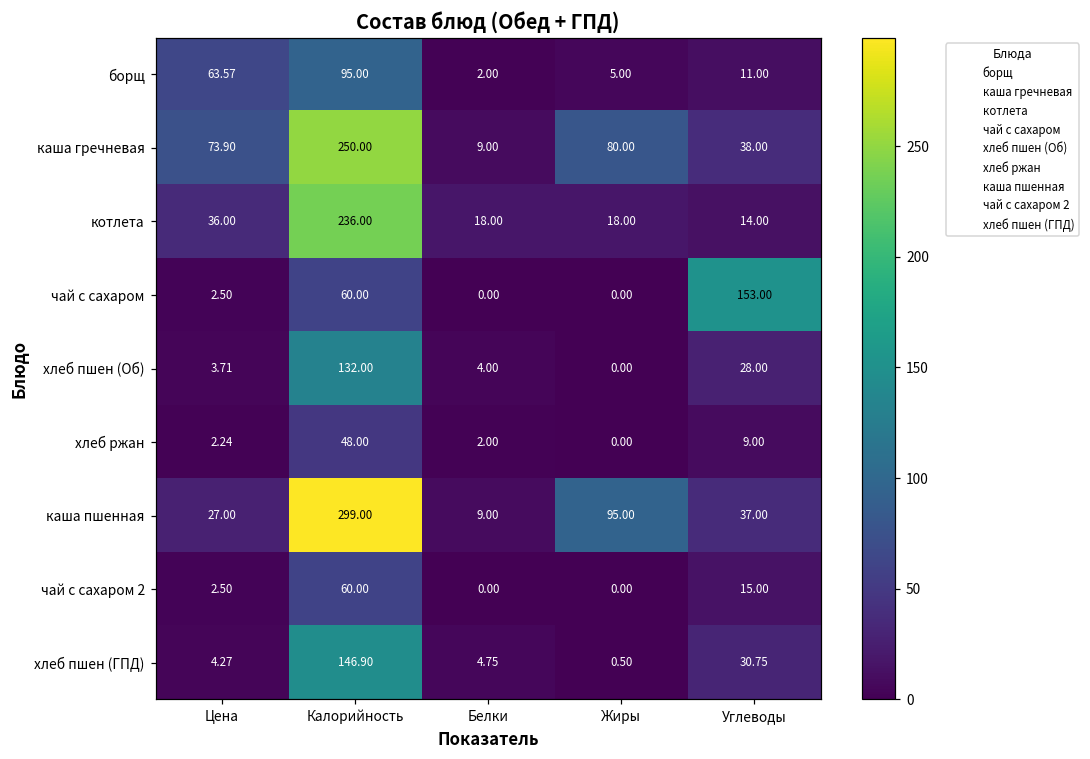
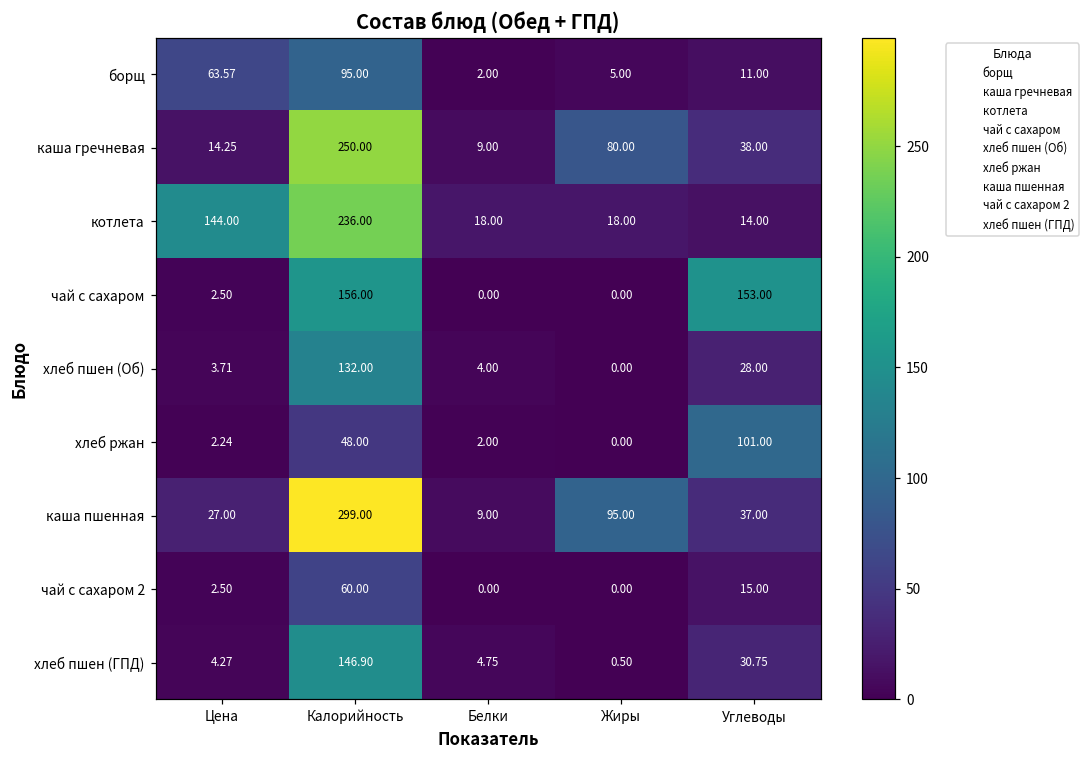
  {
    "борщ": {
      "Цена": 63.57,
      "Калорийность": 95.00,
      "Белки": 2.00,
      "Жиры": 5.00,
      "Углеводы": 11.00
    },
    "каша гречневая": {
-     "Цена": 73.90,
+     "Цена": 14.25,
      "Калорийность": 250.00,
      "Белки": 9.00,
      "Жиры": 80.00,
      "Углеводы": 38.00
    },
    "котлета": {
-     "Цена": 36.00,
+     "Цена": 144.00,
      "Калорийность": 236.00,
      "Белки": 18.00,
      "Жиры": 18.00,
      "Углеводы": 14.00
    },
    "чай с сахаром": {
      "Цена": 2.50,
-     "Калорийность": 60.00,
+     "Калорийность": 156.00,
      "Белки": 0.00,
      "Жиры": 0.00,
      "Углеводы": 153.00
    },
    "хлеб пшен (Об)": {
      "Цена": 3.71,
      "Калорийность": 132.00,
      "Белки": 4.00,
      "Жиры": 0.00,
      "Углеводы": 28.00
    },
    "хлеб ржан": {
      "Цена": 2.24,
      "Калорийность": 48.00,
      "Белки": 2.00,
      "Жиры": 0.00,
-     "Углеводы": 9.00
+     "Углеводы": 101.00
    },
    "каша пшенная": {
      "Цена": 27.00,
      "Калорийность": 299.00,
      "Белки": 9.00,
      "Жиры": 95.00,
      "Углеводы": 37.00
    },
    "чай с сахаром 2": {
      "Цена": 2.50,
      "Калорийность": 60.00,
      "Белки": 0.00,
      "Жиры": 0.00,
      "Углеводы": 15.00
    },
    "хлеб пшен (ГПД)": {
      "Цена": 4.27,
      "Калорийность": 146.90,
      "Белки": 4.75,
      "Жиры": 0.50,
      "Углеводы": 30.75
    }
  }
